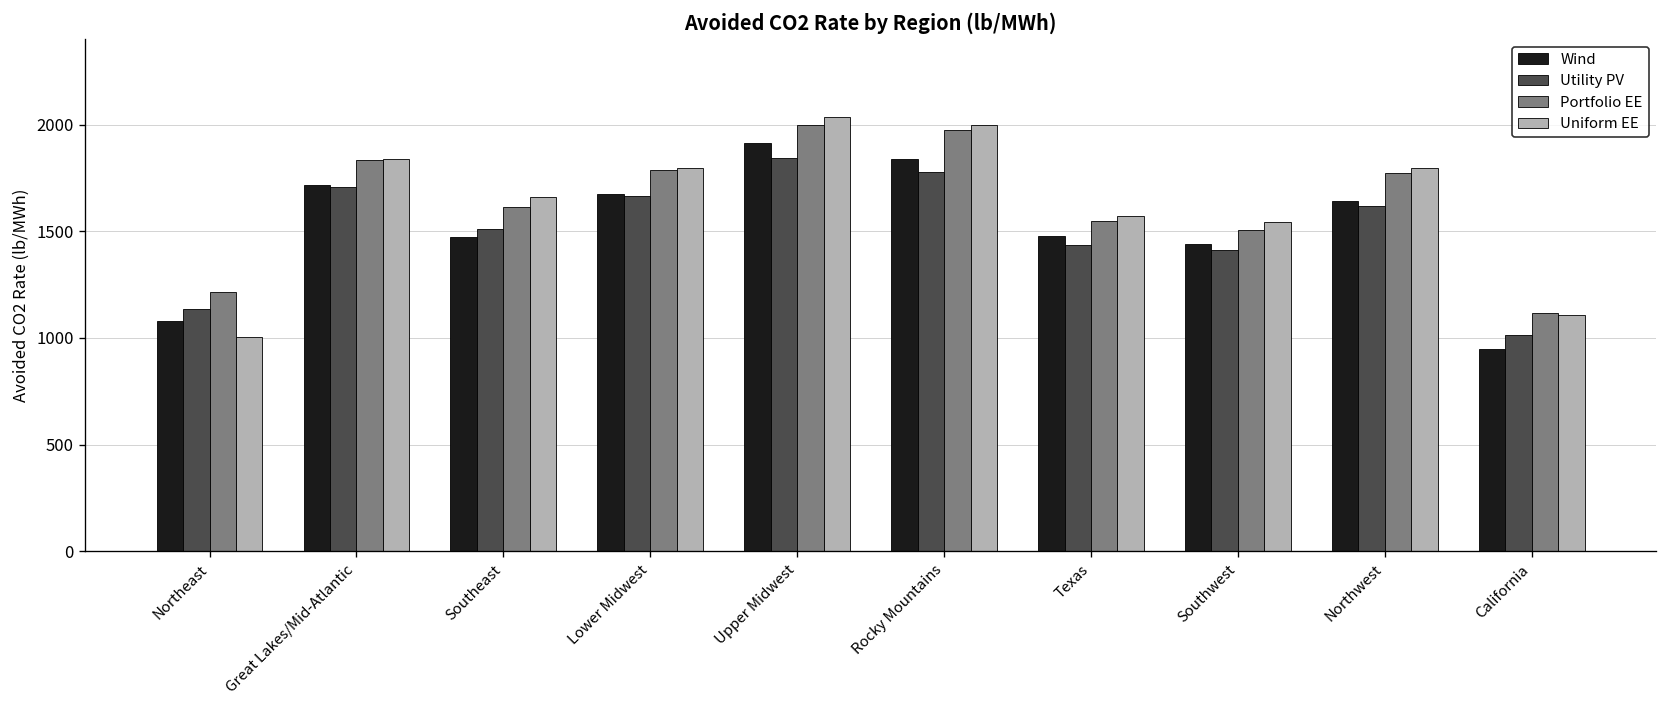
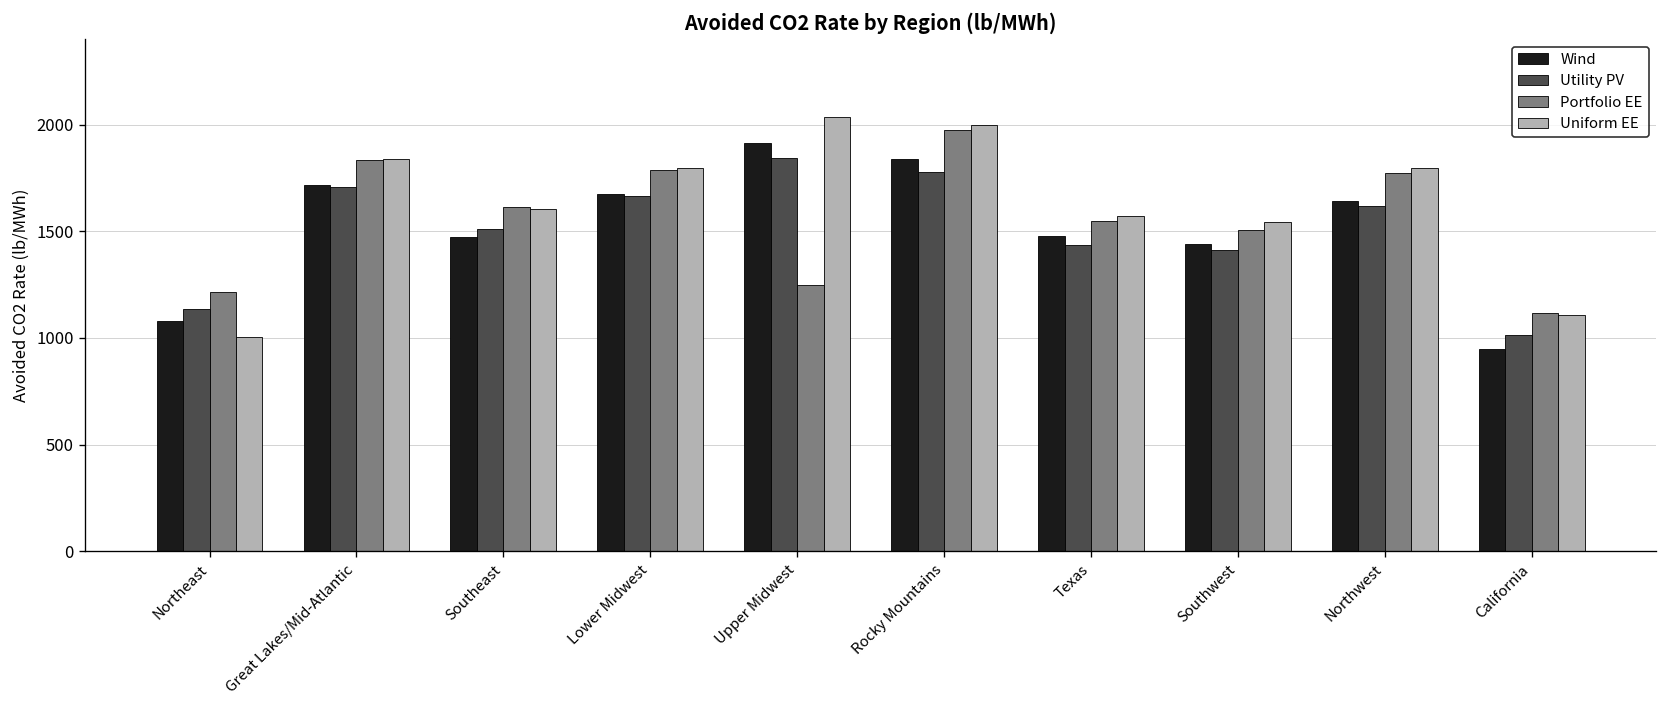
  {
    "Wind": {
      "Northeast": 1080,
      "Great Lakes/Mid-Atlantic": 1720,
      "Southeast": 1470,
      "Lower Midwest": 1680,
      "Upper Midwest": 1910,
      "Rocky Mountains": 1840,
      "Texas": 1480,
      "Southwest": 1440,
      "Northwest": 1640,
      "California": 950
    },
    "Utility PV": {
      "Northeast": 1140,
      "Great Lakes/Mid-Atlantic": 1710,
      "Southeast": 1510,
      "Lower Midwest": 1660,
      "Upper Midwest": 1850,
      "Rocky Mountains": 1780,
      "Texas": 1440,
      "Southwest": 1410,
      "Northwest": 1620,
      "California": 1010
    },
    "Portfolio EE": {
      "Northeast": 1210,
      "Great Lakes/Mid-Atlantic": 1840,
      "Southeast": 1620,
      "Lower Midwest": 1790,
-     "Upper Midwest": 2000,
+     "Upper Midwest": 1250,
      "Rocky Mountains": 1970,
      "Texas": 1550,
      "Southwest": 1510,
      "Northwest": 1770,
      "California": 1120
    },
    "Uniform EE": {
      "Northeast": 1010,
      "Great Lakes/Mid-Atlantic": 1840,
-     "Southeast": 1660,
+     "Southeast": 1600,
      "Lower Midwest": 1800,
      "Upper Midwest": 2040,
      "Rocky Mountains": 2000,
      "Texas": 1570,
      "Southwest": 1540,
      "Northwest": 1800,
      "California": 1110
    }
  }
